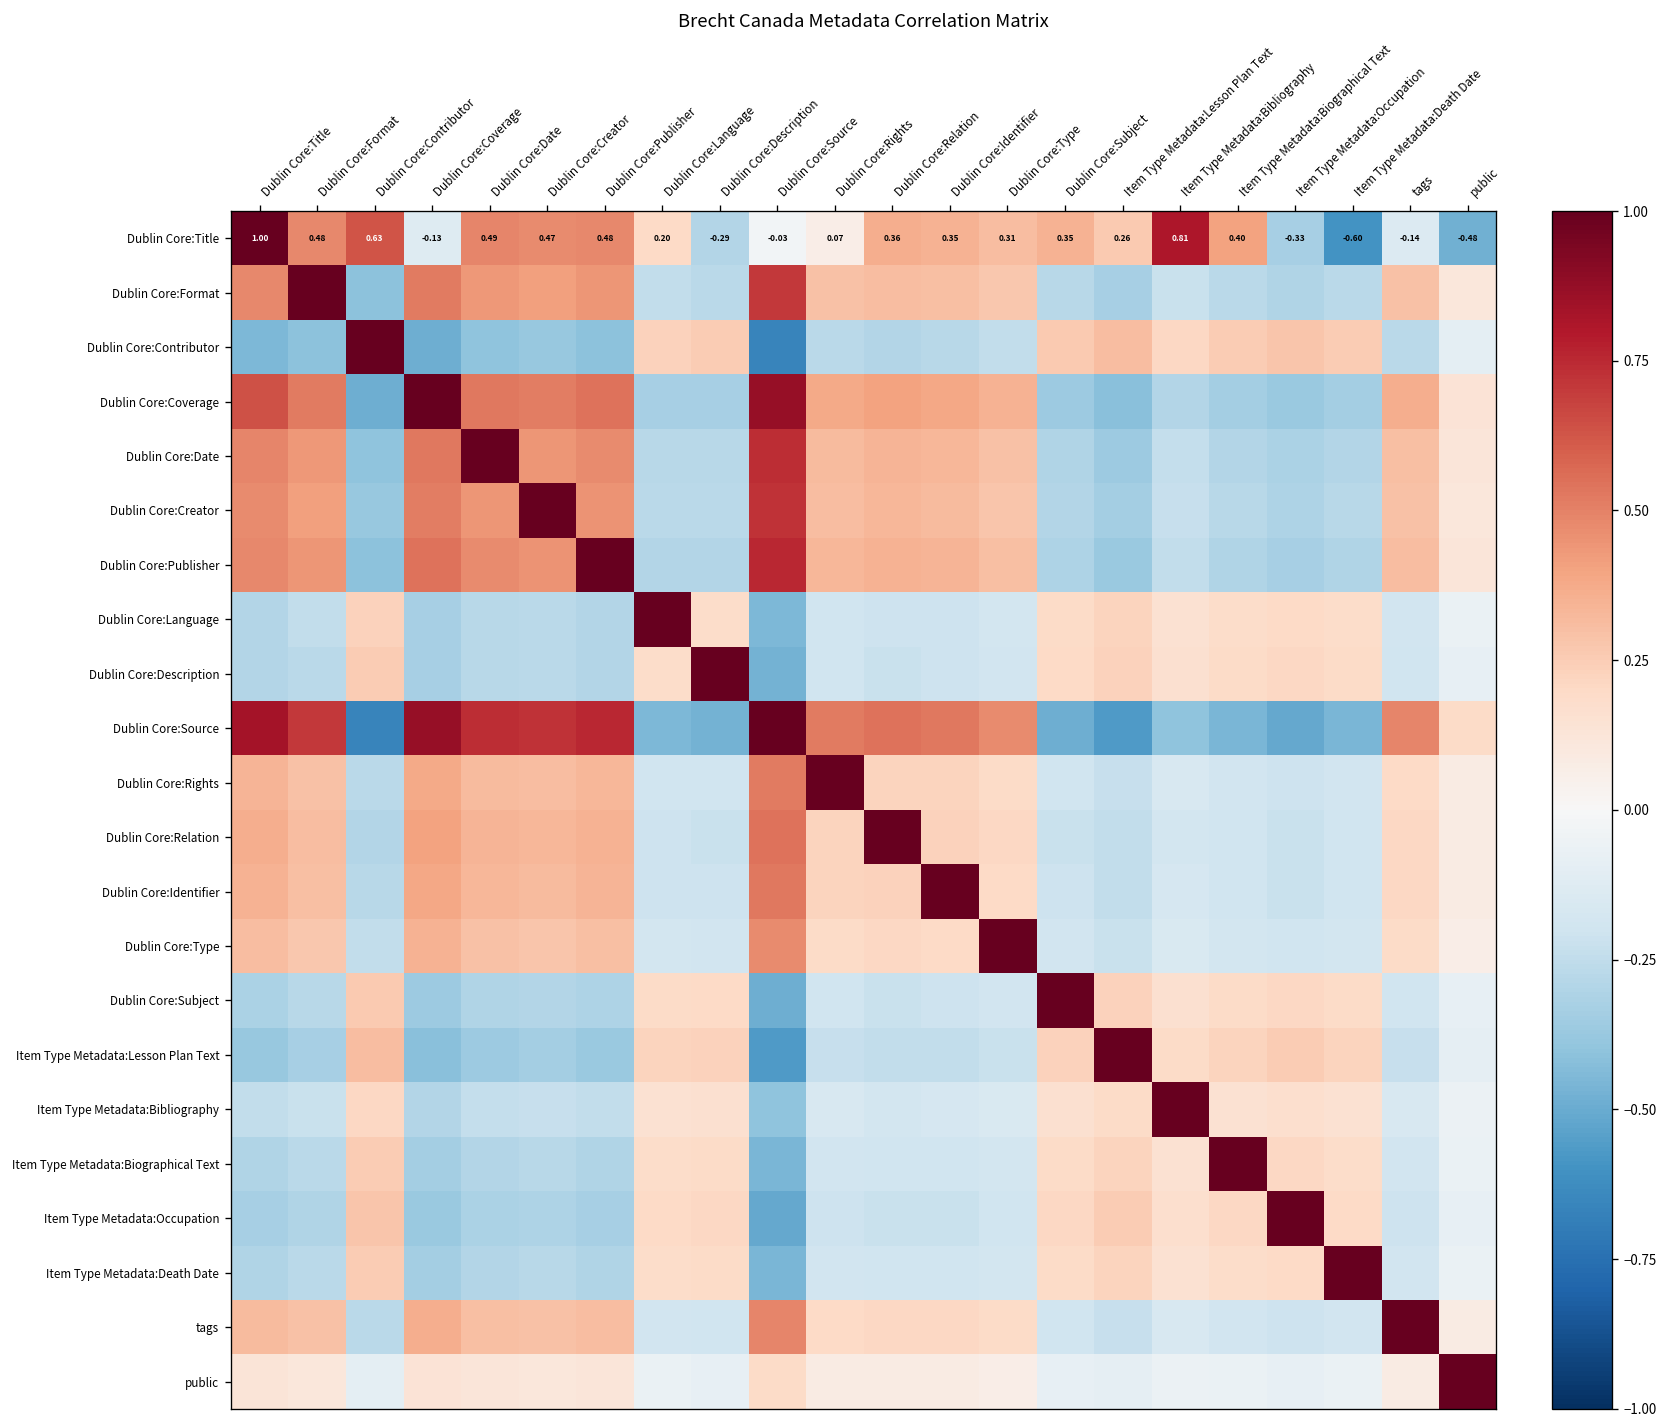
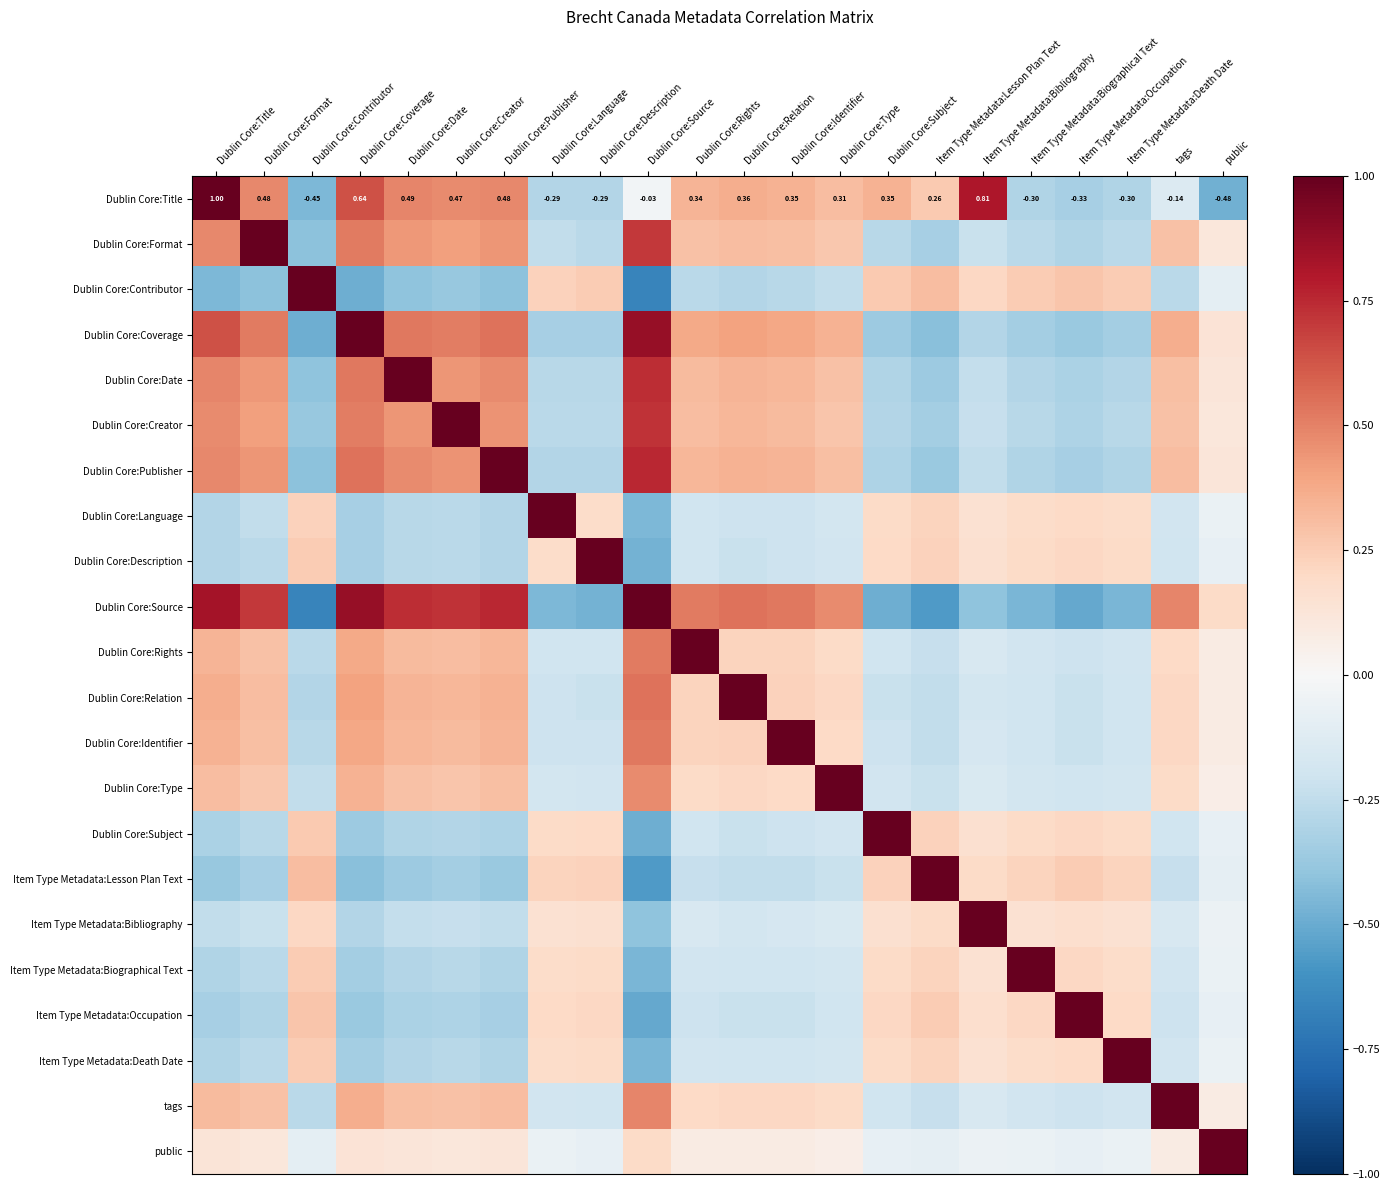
  {
    "Dublin Core:Title": {
      "Dublin Core:Title": 1.00,
      "Dublin Core:Format": 0.48,
-     "Dublin Core:Contributor": 0.63,
-     "Dublin Core:Coverage": -0.13,
+     "Dublin Core:Contributor": -0.45,
+     "Dublin Core:Coverage": 0.64,
      "Dublin Core:Date": 0.49,
      "Dublin Core:Creator": 0.47,
      "Dublin Core:Publisher": 0.48,
-     "Dublin Core:Language": 0.20,
+     "Dublin Core:Language": -0.29,
      "Dublin Core:Description": -0.29,
      "Dublin Core:Source": -0.03,
-     "Dublin Core:Rights": 0.07,
+     "Dublin Core:Rights": 0.34,
      "Dublin Core:Relation": 0.36,
      "Dublin Core:Identifier": 0.35,
      "Dublin Core:Type": 0.31,
      "Dublin Core:Subject": 0.35,
      "Item Type Metadata:Lesson Plan Text": 0.26,
      "Item Type Metadata:Bibliography": 0.81,
-     "Item Type Metadata:Biographical Text": 0.40,
+     "Item Type Metadata:Biographical Text": -0.30,
      "Item Type Metadata:Occupation": -0.33,
-     "Item Type Metadata:Death Date": -0.60,
+     "Item Type Metadata:Death Date": -0.30,
      "tags": -0.14,
      "public": -0.48
    }
  }
